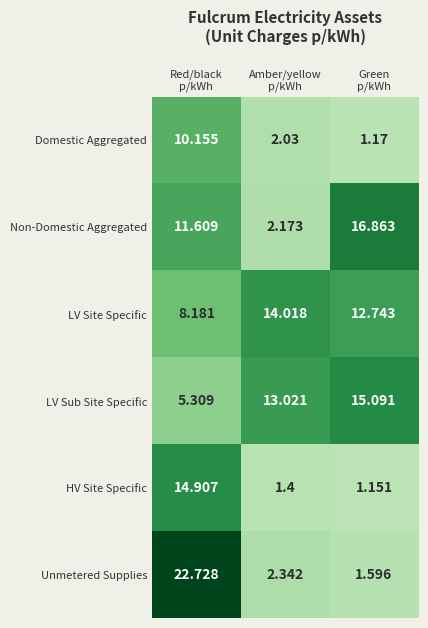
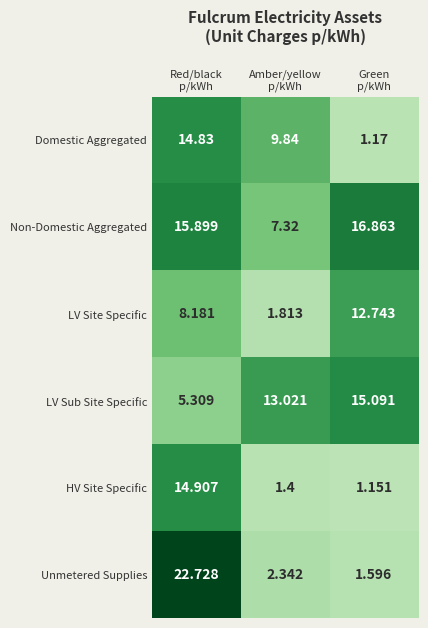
  {
    "Domestic Aggregated": {
-     "Red/black p/kWh": 10.155,
-     "Amber/yellow p/kWh": 2.03,
+     "Red/black p/kWh": 14.83,
+     "Amber/yellow p/kWh": 9.84,
      "Green p/kWh": 1.17
    },
    "Non-Domestic Aggregated": {
-     "Red/black p/kWh": 11.609,
-     "Amber/yellow p/kWh": 2.173,
+     "Red/black p/kWh": 15.899,
+     "Amber/yellow p/kWh": 7.32,
      "Green p/kWh": 16.863
    },
    "LV Site Specific": {
      "Red/black p/kWh": 8.181,
-     "Amber/yellow p/kWh": 14.018,
+     "Amber/yellow p/kWh": 1.813,
      "Green p/kWh": 12.743
    },
    "LV Sub Site Specific": {
      "Red/black p/kWh": 5.309,
      "Amber/yellow p/kWh": 13.021,
      "Green p/kWh": 15.091
    },
    "HV Site Specific": {
      "Red/black p/kWh": 14.907,
      "Amber/yellow p/kWh": 1.4,
      "Green p/kWh": 1.151
    },
    "Unmetered Supplies": {
      "Red/black p/kWh": 22.728,
      "Amber/yellow p/kWh": 2.342,
      "Green p/kWh": 1.596
    }
  }
